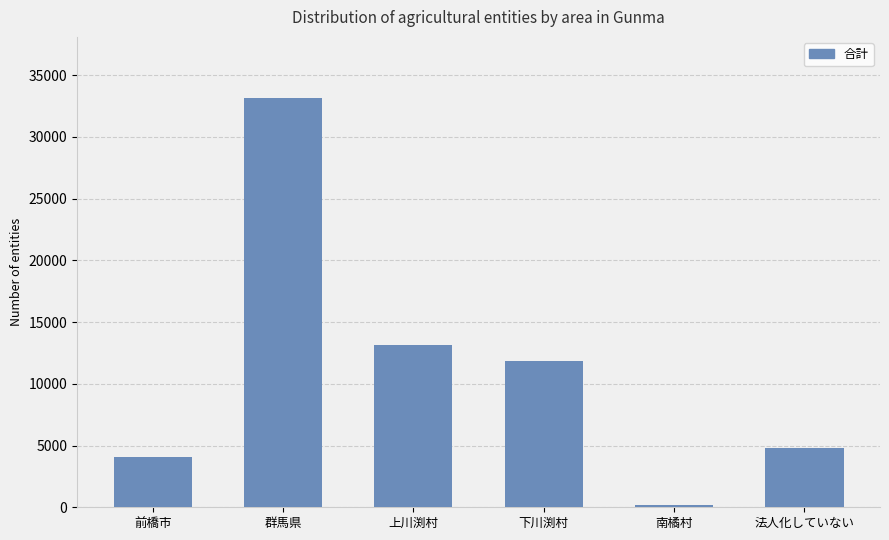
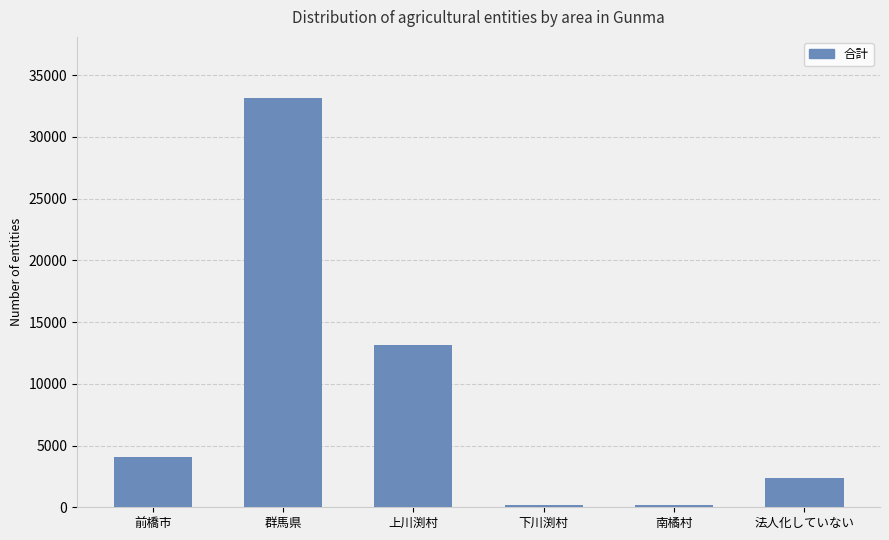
  {
    "前橋市": 4100,
    "群馬県": 33100,
    "上川渕村": 13100,
-   "下川渕村": 11800,
-   "法人化していない": 4800
+   "下川渕村": 200,
+   "法人化していない": 2400
  }
